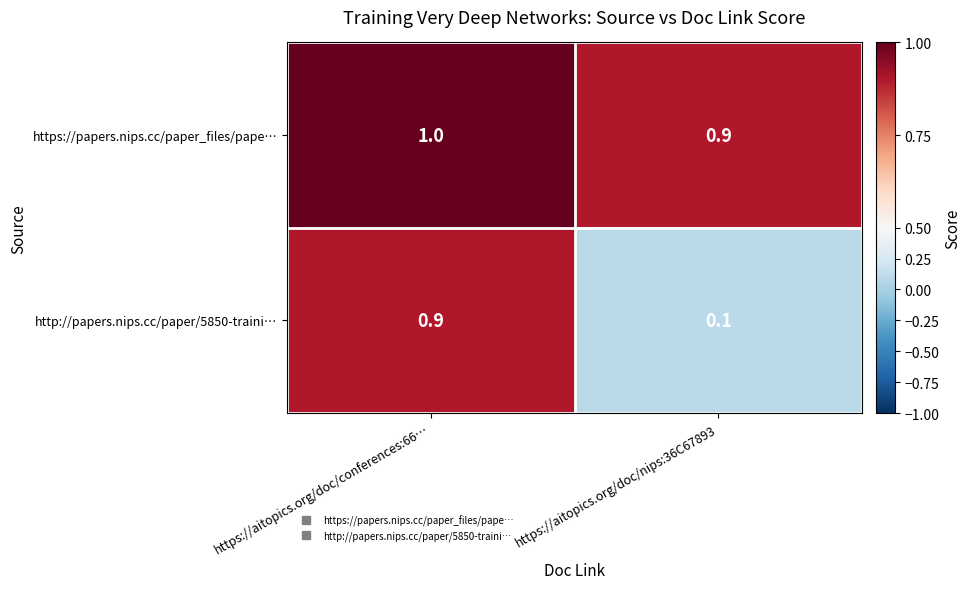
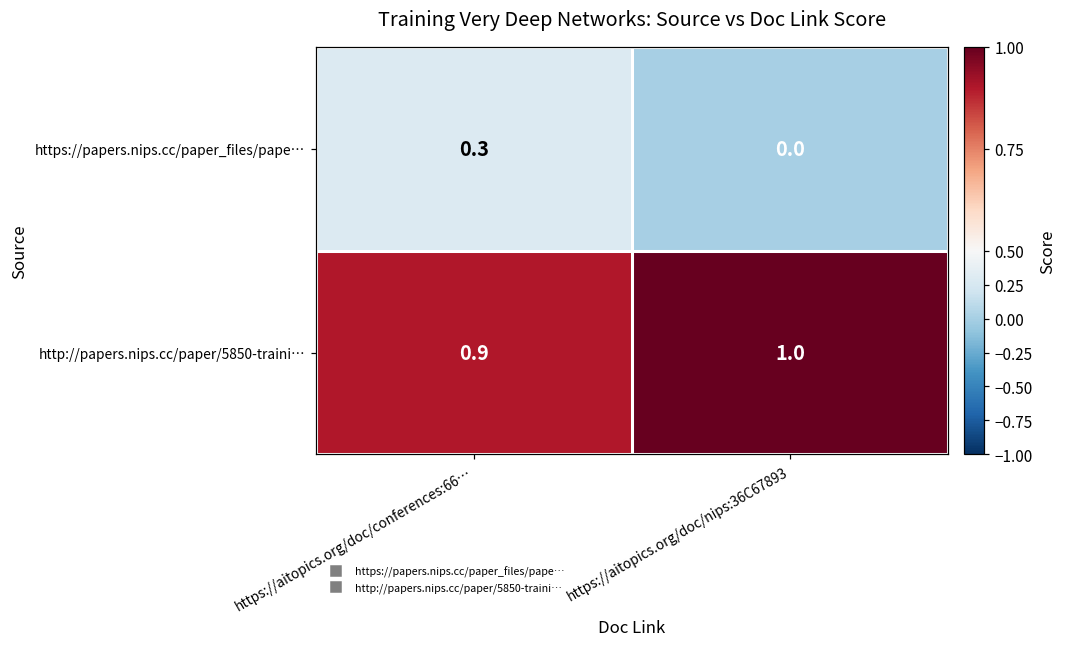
  {
    "https://papers.nips.cc/paper_files/pape…": {
-     "https://aitopics.org/doc/conferences:66…": 1.0,
-     "https://aitopics.org/doc/nips:36C67893": 0.9
+     "https://aitopics.org/doc/conferences:66…": 0.3,
+     "https://aitopics.org/doc/nips:36C67893": 0.0
    },
    "http://papers.nips.cc/paper/5850-traini…": {
      "https://aitopics.org/doc/conferences:66…": 0.9,
-     "https://aitopics.org/doc/nips:36C67893": 0.1
+     "https://aitopics.org/doc/nips:36C67893": 1.0
    }
  }
